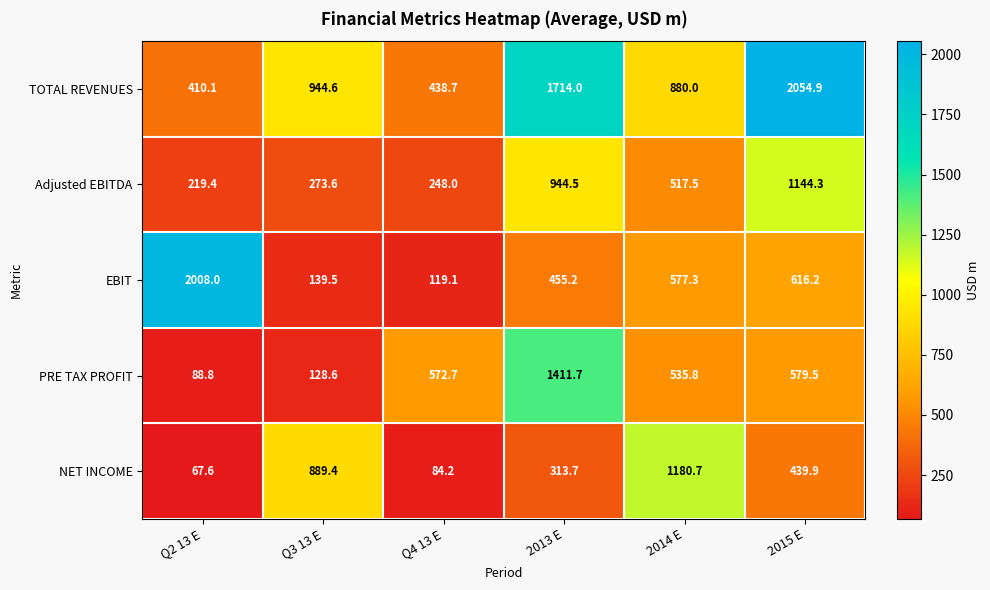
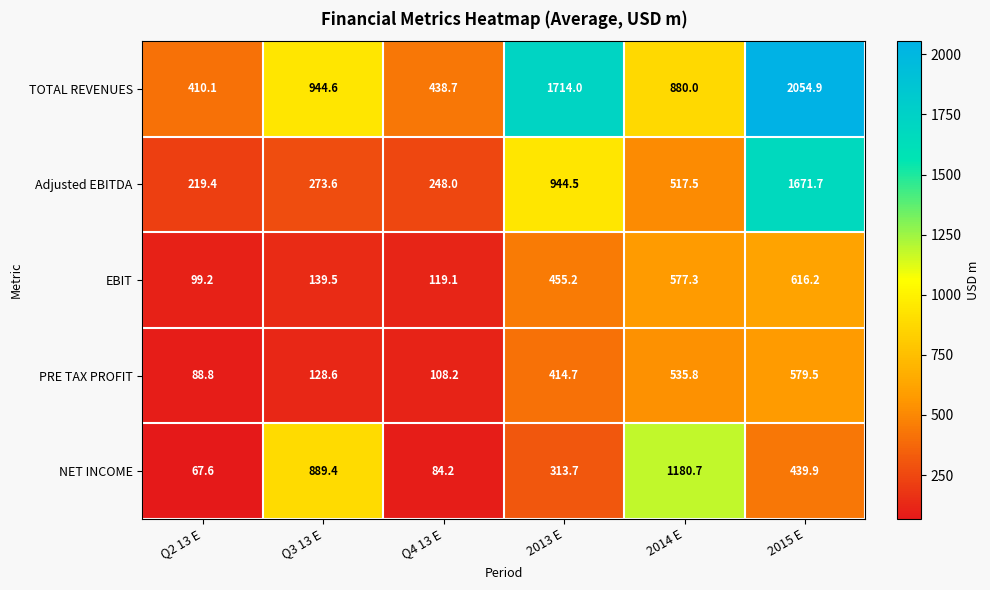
  {
    "TOTAL REVENUES": {
      "Q2 13 E": 410.1,
      "Q3 13 E": 944.6,
      "Q4 13 E": 438.7,
      "2013 E": 1714.0,
      "2014 E": 880.0,
      "2015 E": 2054.9
    },
    "Adjusted EBITDA": {
      "Q2 13 E": 219.4,
      "Q3 13 E": 273.6,
      "Q4 13 E": 248.0,
      "2013 E": 944.5,
      "2014 E": 517.5,
-     "2015 E": 1144.3
+     "2015 E": 1671.7
    },
    "EBIT": {
-     "Q2 13 E": 2008.0,
+     "Q2 13 E": 99.2,
      "Q3 13 E": 139.5,
      "Q4 13 E": 119.1,
      "2013 E": 455.2,
      "2014 E": 577.3,
      "2015 E": 616.2
    },
    "PRE TAX PROFIT": {
      "Q2 13 E": 88.8,
      "Q3 13 E": 128.6,
-     "Q4 13 E": 572.7,
-     "2013 E": 1411.7,
+     "Q4 13 E": 108.2,
+     "2013 E": 414.7,
      "2014 E": 535.8,
      "2015 E": 579.5
    },
    "NET INCOME": {
      "Q2 13 E": 67.6,
      "Q3 13 E": 889.4,
      "Q4 13 E": 84.2,
      "2013 E": 313.7,
      "2014 E": 1180.7,
      "2015 E": 439.9
    }
  }
